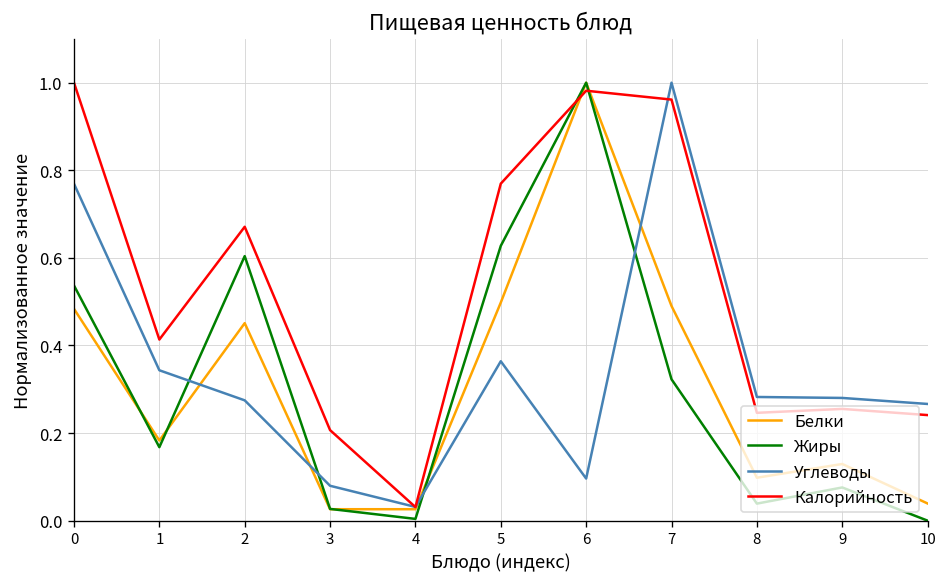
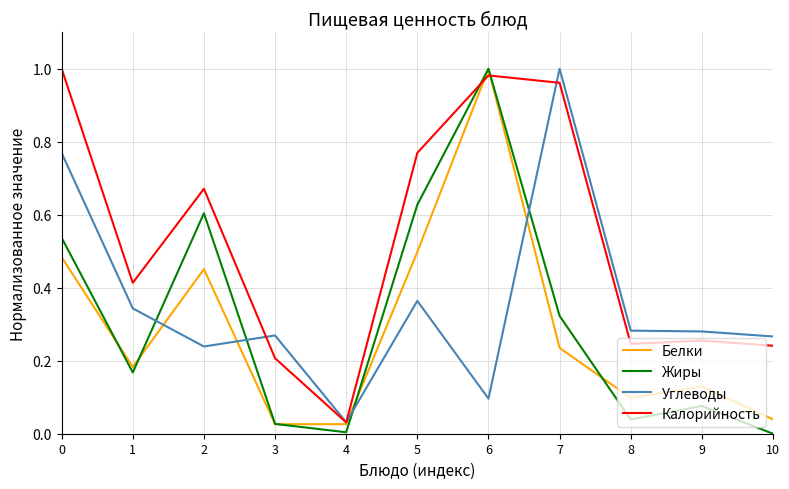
  {
    "Белки": {
      "0": 0.48,
      "1": 0.18,
      "2": 0.45,
      "5": 0.50,
-     "7": 0.49,
+     "7": 0.24,
      "10": 0.04
    },
    "Жиры": {
      "0": 0.54,
      "1": 0.17,
      "2": 0.60,
      "4": 0.00,
      "5": 0.63,
      "7": 0.32,
      "10": 0.00
    },
    "Углеводы": {
      "0": 0.77,
      "1": 0.34,
-     "2": 0.27,
-     "3": 0.08,
+     "2": 0.24,
+     "3": 0.27,
      "5": 0.36,
      "6": 0.10,
      "7": 1.00,
      "8": 0.28,
      "9": 0.28,
      "10": 0.27
    },
    "Калорийность": {
      "0": 1.00,
      "1": 0.41,
      "2": 0.67,
      "3": 0.21,
      "5": 0.77,
      "6": 0.98,
      "7": 0.96,
      "10": 0.24
    }
  }
